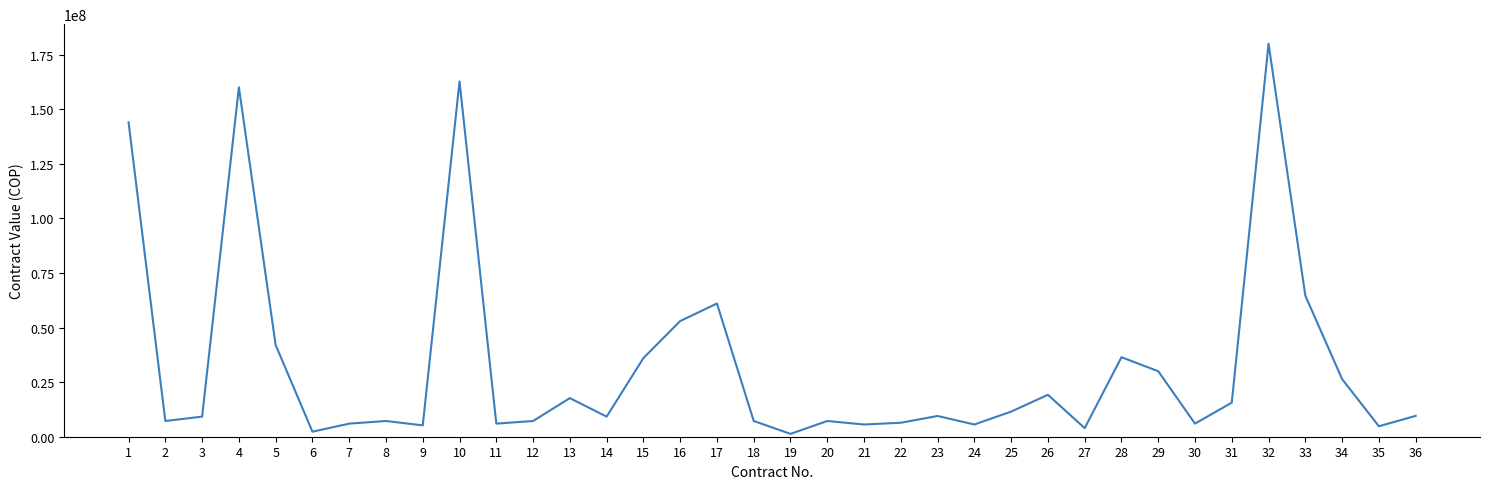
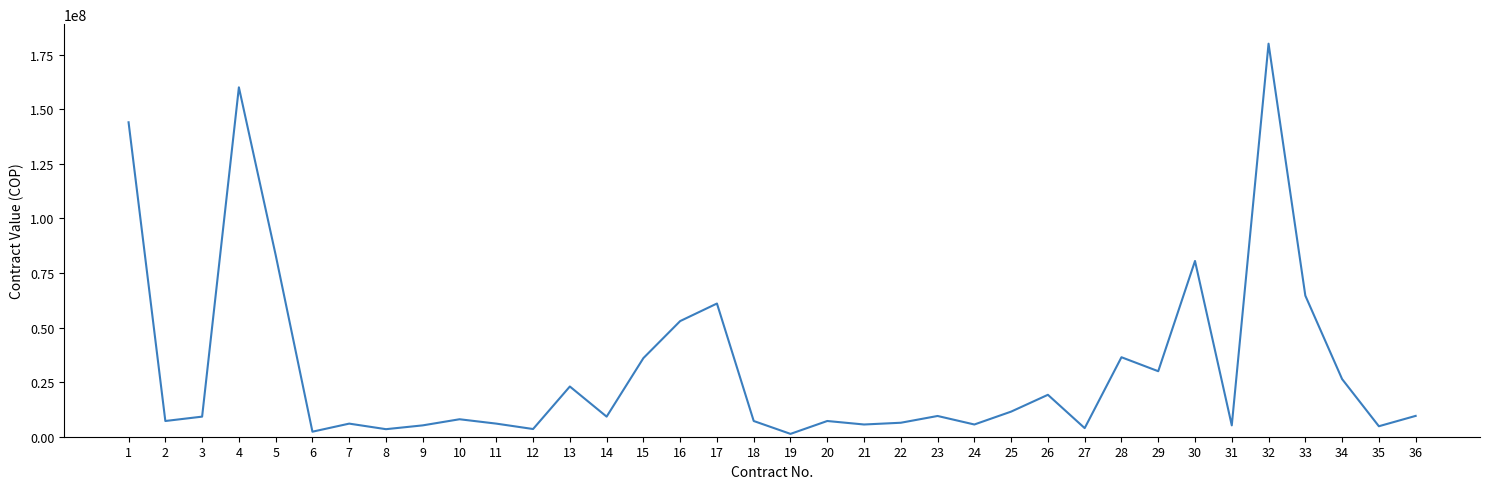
  {
    "1": 144000000,
    "2": 7000000,
    "3": 9000000,
    "4": 160000000,
-   "5": 42000000,
+   "5": 83000000,
    "6": 2000000,
    "7": 6000000,
-   "8": 7000000,
+   "8": 3000000,
    "9": 5000000,
-   "10": 163000000,
+   "10": 8000000,
    "11": 6000000,
-   "12": 7000000,
-   "13": 18000000,
+   "12": 4000000,
+   "13": 23000000,
    "14": 9000000,
    "15": 36000000,
    "16": 53000000,
    "17": 61000000,
    "18": 7000000,
    "19": 1000000,
    "20": 7000000,
    "21": 6000000,
    "22": 6000000,
    "23": 9000000,
    "24": 6000000,
    "25": 12000000,
    "26": 19000000,
    "27": 4000000,
    "28": 36000000,
    "29": 30000000,
-   "30": 6000000,
-   "31": 16000000,
+   "30": 80000000,
+   "31": 5000000,
    "32": 180000000,
    "33": 65000000,
    "34": 26000000,
    "35": 5000000,
    "36": 10000000
  }
